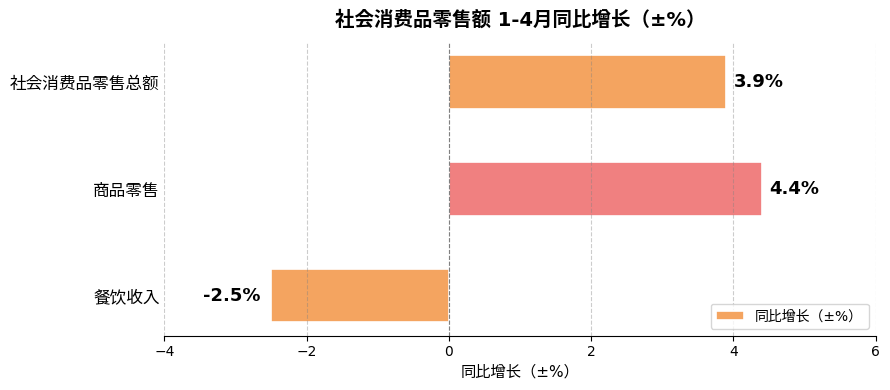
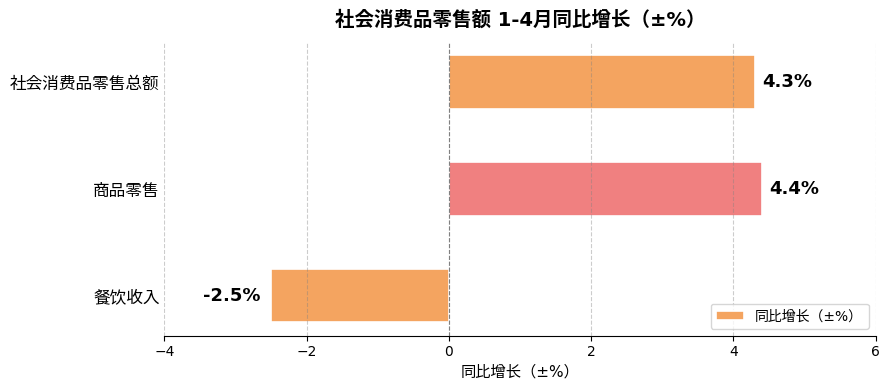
  {
-   "社会消费品零售总额": "3.9%",
+   "社会消费品零售总额": "4.3%",
    "商品零售": "4.4%",
    "餐饮收入": "-2.5%"
  }
